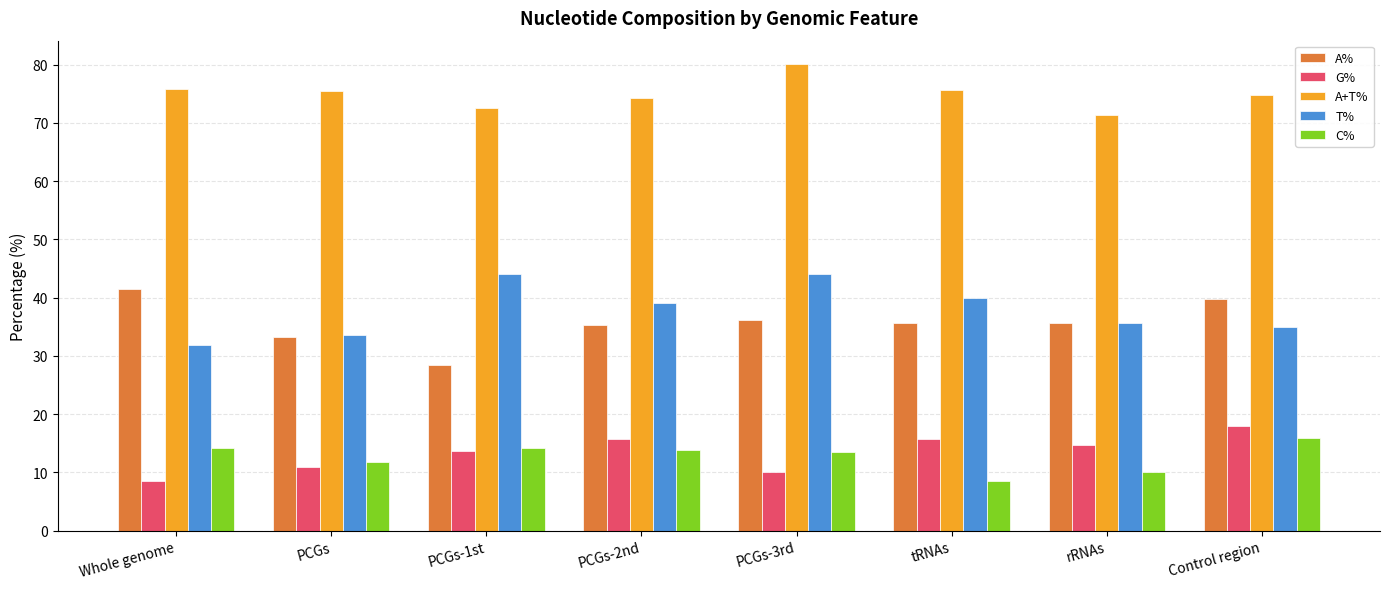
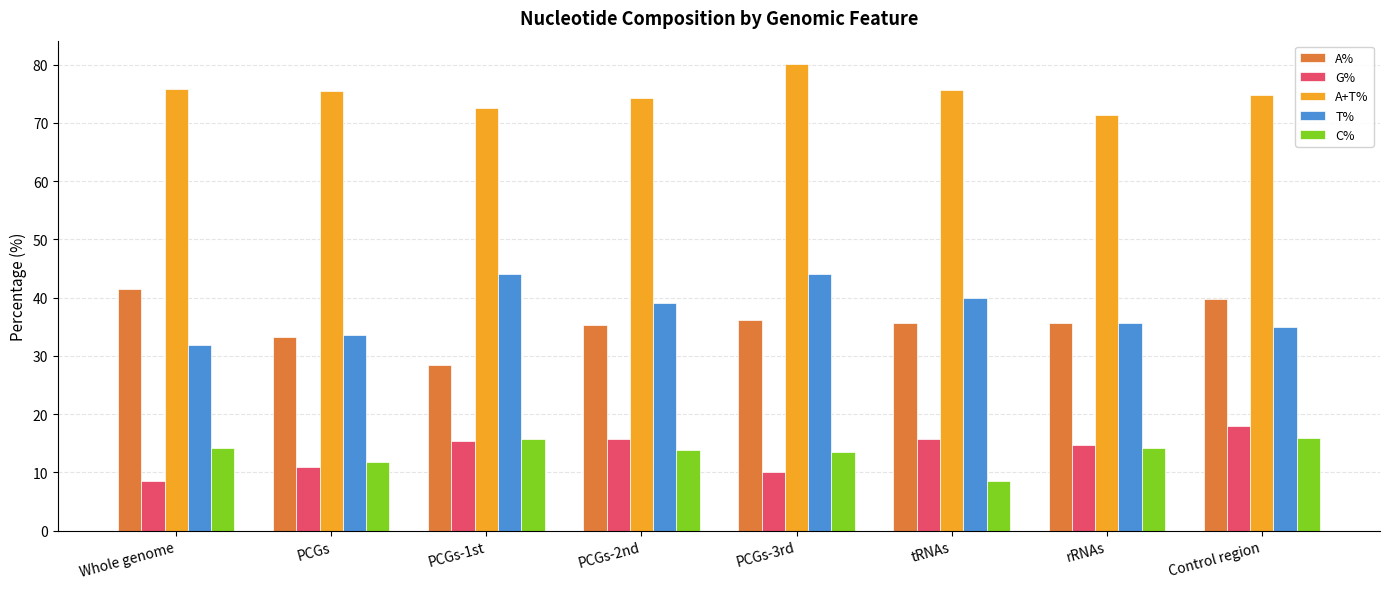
  {
    "G%": {
      "Whole genome": 9,
      "PCGs": 11,
-     "PCGs-1st": 14,
+     "PCGs-1st": 15,
      "PCGs-2nd": 16,
      "PCGs-3rd": 10,
      "tRNAs": 16,
      "rRNAs": 15,
      "Control region": 18
    },
    "T%": {
      "Whole genome": 32,
      "PCGs": 34,
      "PCGs-1st": 44,
      "PCGs-2nd": 39,
      "PCGs-3rd": 44,
      "tRNAs": 40,
      "rRNAs": 36,
      "Control region": 35
    },
    "C%": {
      "Whole genome": 14,
      "PCGs": 12,
-     "PCGs-1st": 14,
+     "PCGs-1st": 16,
      "PCGs-2nd": 14,
      "PCGs-3rd": 14,
      "tRNAs": 9,
-     "rRNAs": 10,
+     "rRNAs": 14,
      "Control region": 16
    }
  }
